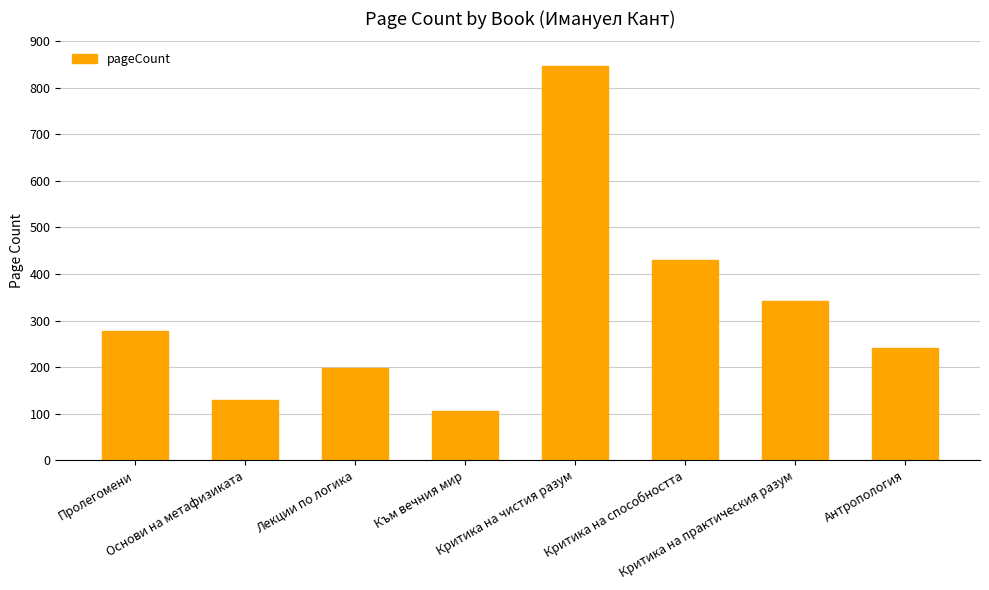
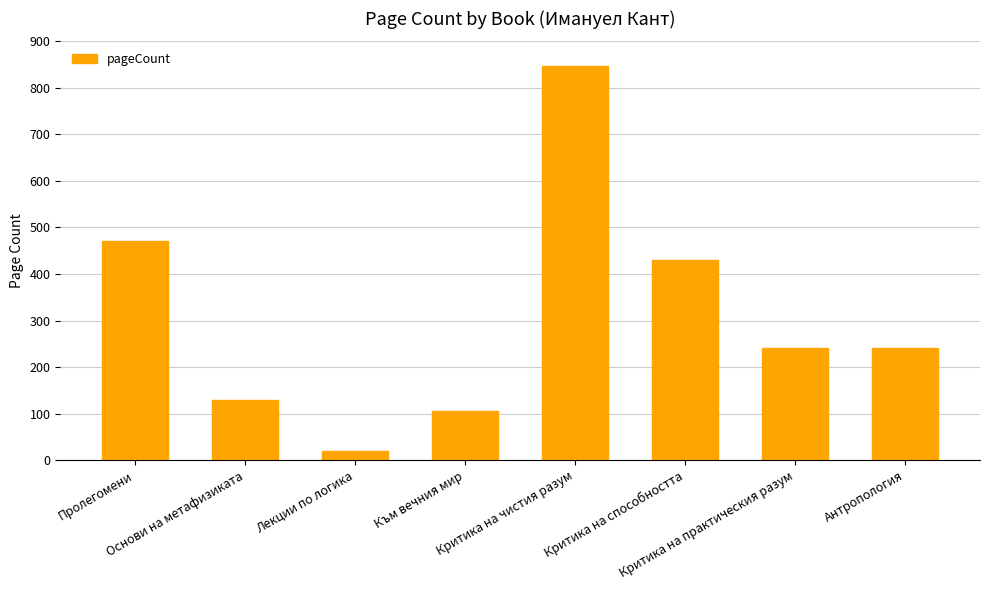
  {
-   "Пролегомени": 280,
+   "Пролегомени": 470,
    "Основи на метафизиката": 130,
-   "Лекции по логика": 200,
+   "Лекции по логика": 20,
    "Към вечния мир": 110,
    "Критика на чистия разум": 850,
    "Критика на способността": 430,
-   "Критика на практическия разум": 340,
+   "Критика на практическия разум": 240,
    "Антропология": 240
  }
